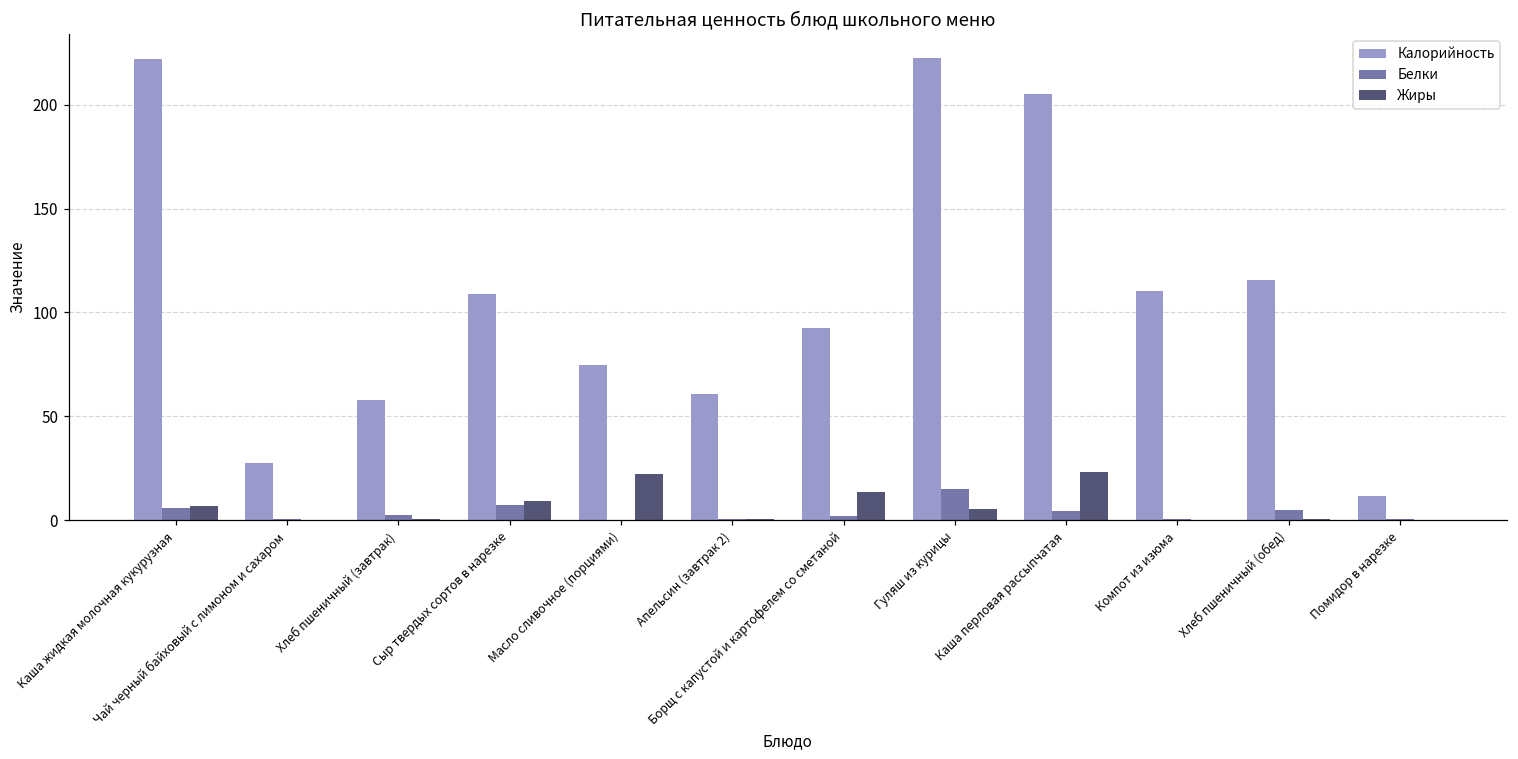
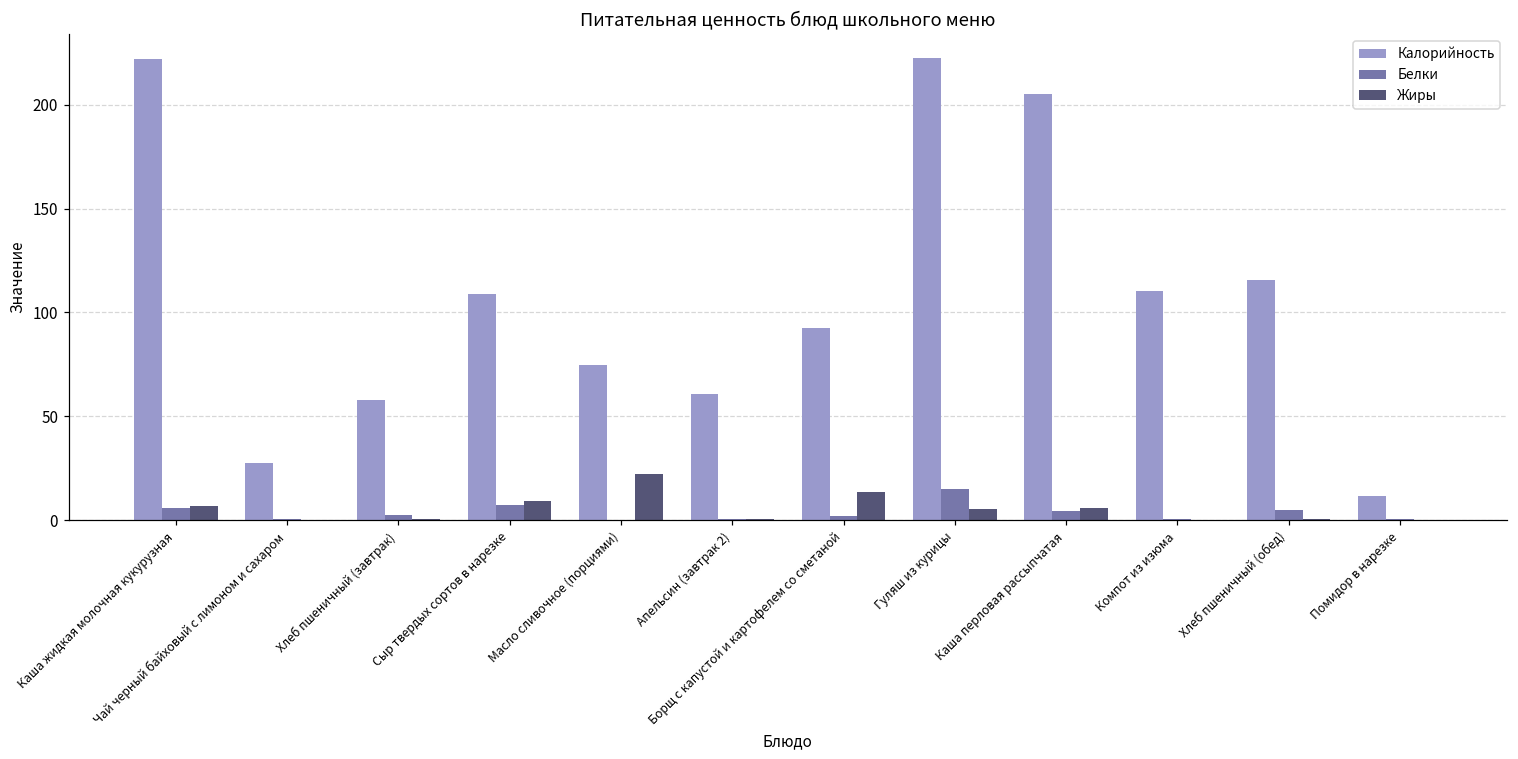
  {
    "Жиры": {
      "Каша жидкая молочная кукурузная": 7,
      "Чай черный байховый с лимоном и сахаром": 0,
      "Сыр твердых сортов в нарезке": 9,
      "Масло сливочное (порциями)": 22,
      "Борщ с капустой и картофелем со сметаной": 14,
      "Гуляш из курицы": 5,
-     "Каша перловая рассыпчатая": 23,
+     "Каша перловая рассыпчатая": 6,
      "Компот из изюма": 0,
      "Помидор в нарезке": 0
    }
  }
